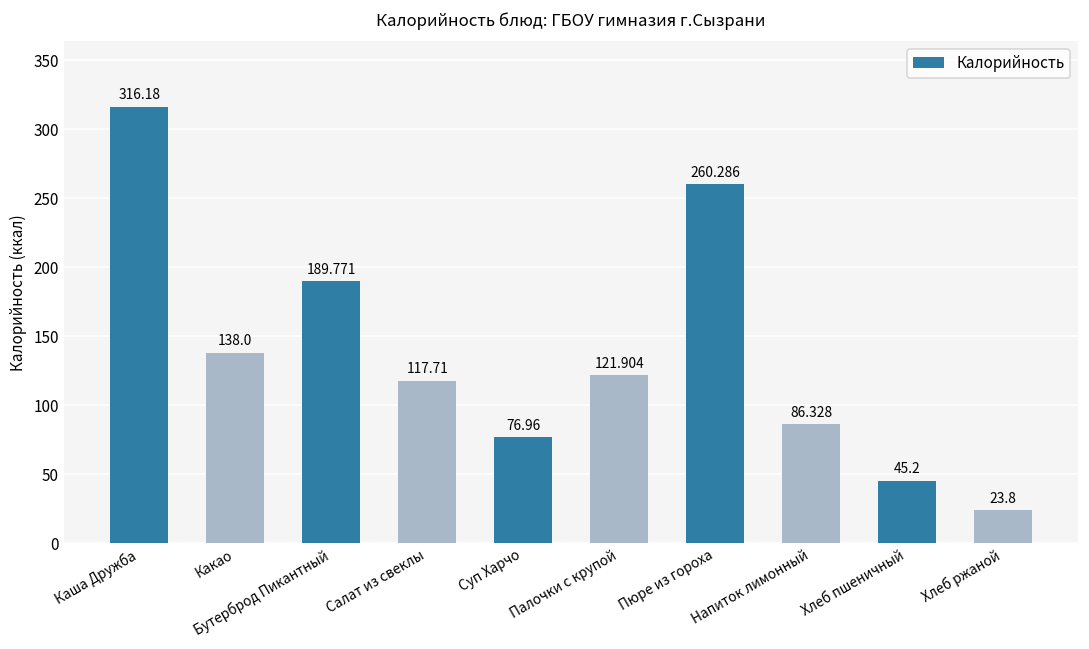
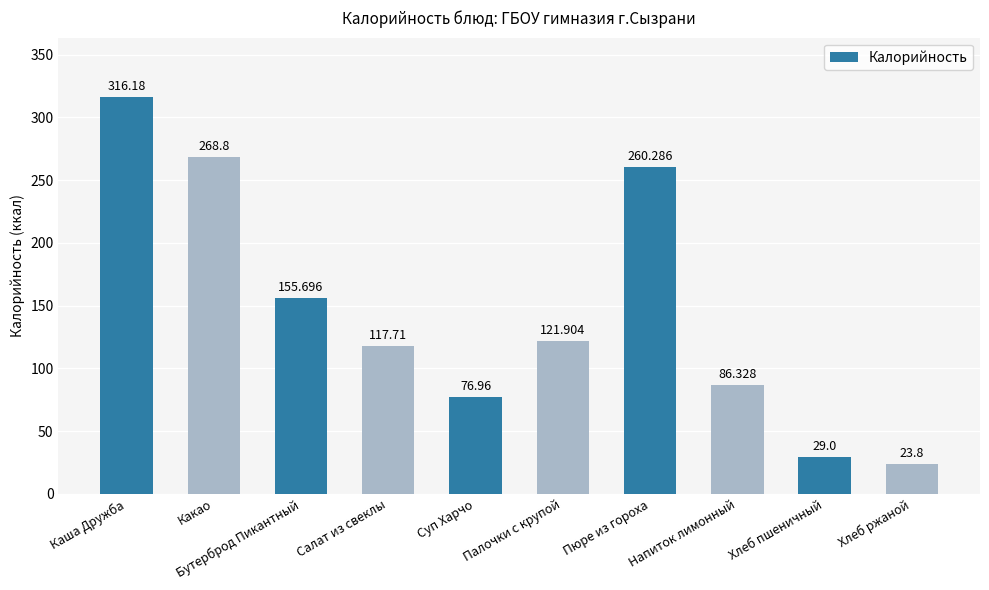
  {
    "Каша Дружба": 316.18,
-   "Какао": 138.0,
-   "Бутерброд Пикантный": 189.771,
+   "Какао": 268.8,
+   "Бутерброд Пикантный": 155.696,
    "Салат из свеклы": 117.71,
    "Суп Харчо": 76.96,
    "Палочки с крупой": 121.904,
    "Пюре из гороха": 260.286,
    "Напиток лимонный": 86.328,
-   "Хлеб пшеничный": 45.2,
+   "Хлеб пшеничный": 29.0,
    "Хлеб ржаной": 23.8
  }
